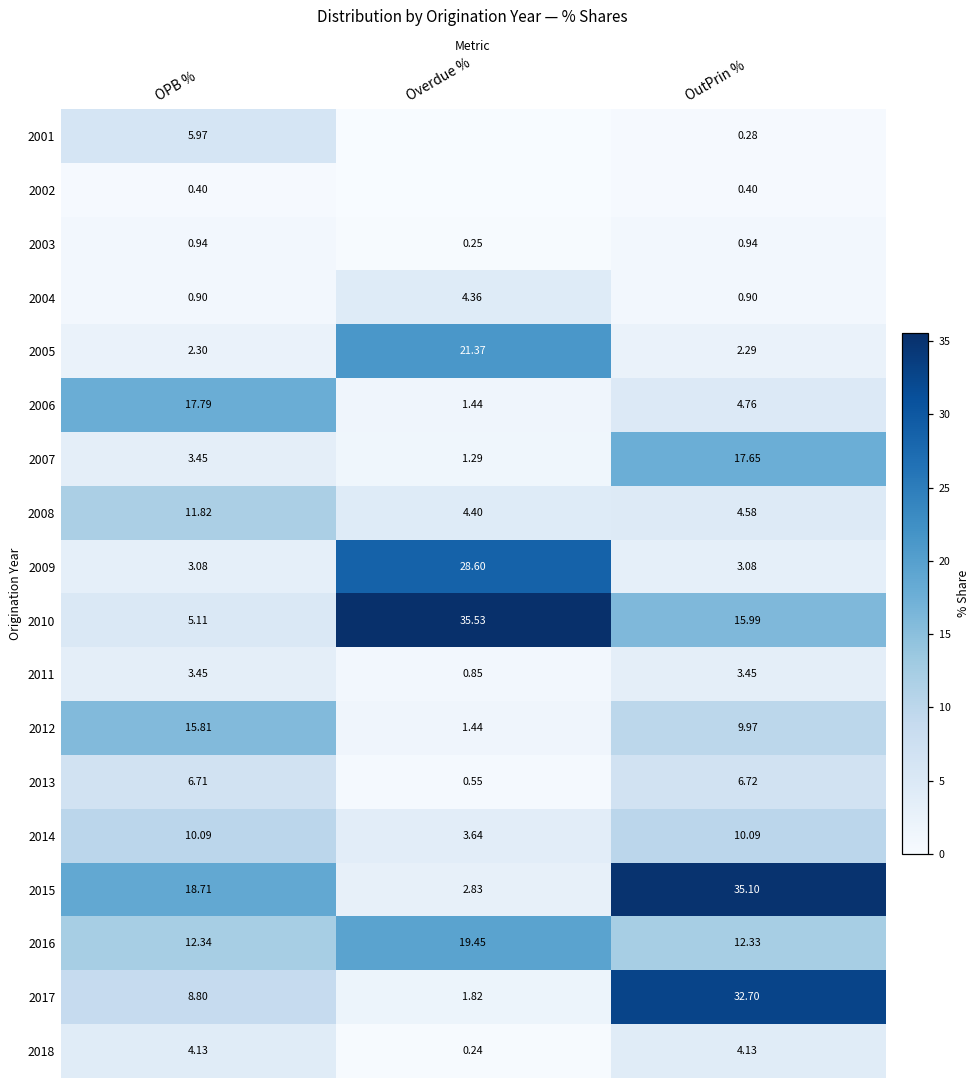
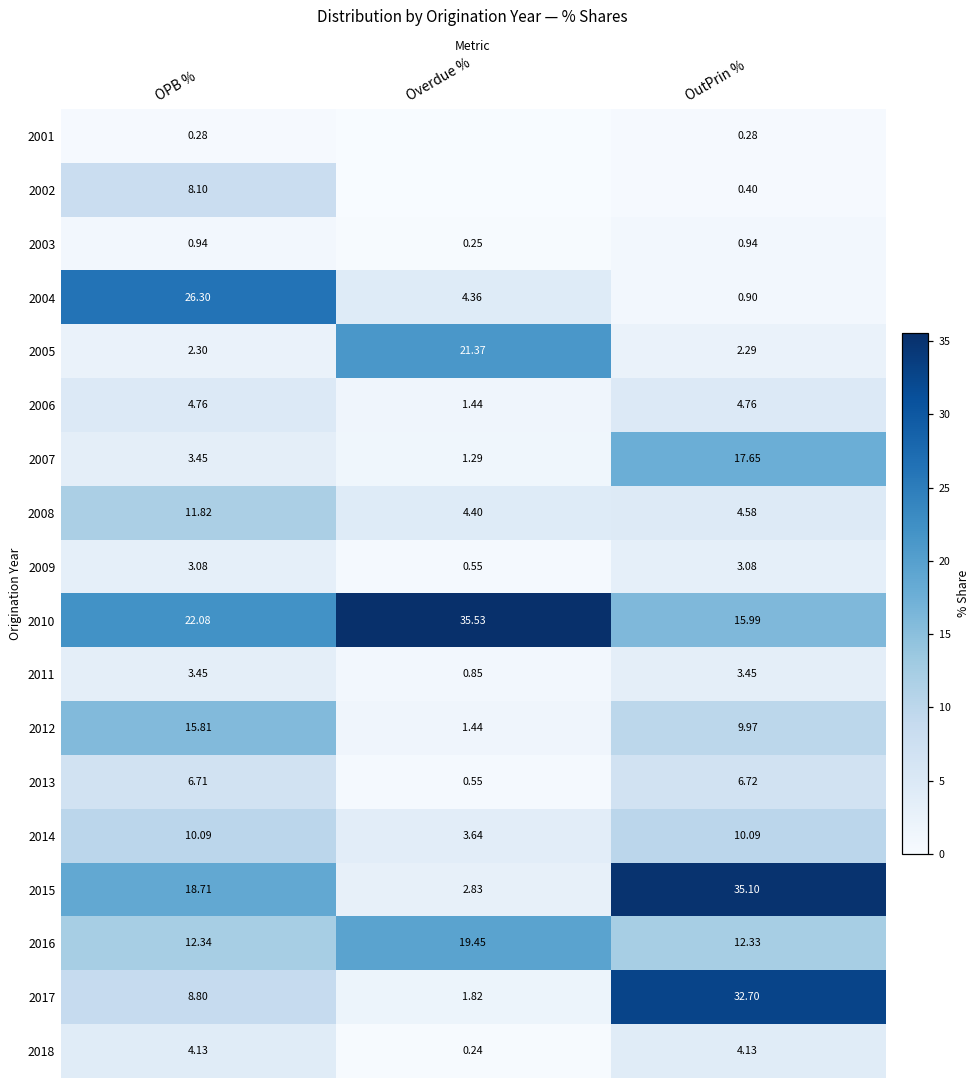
  {
    "2001": {
-     "OPB %": 5.97,
+     "OPB %": 0.28,
      "OutPrin %": 0.28
    },
    "2002": {
-     "OPB %": 0.40,
+     "OPB %": 8.10,
      "OutPrin %": 0.40
    },
    "2003": {
      "OPB %": 0.94,
      "Overdue %": 0.25,
      "OutPrin %": 0.94
    },
    "2004": {
-     "OPB %": 0.90,
+     "OPB %": 26.30,
      "Overdue %": 4.36,
      "OutPrin %": 0.90
    },
    "2005": {
      "OPB %": 2.30,
      "Overdue %": 21.37,
      "OutPrin %": 2.29
    },
    "2006": {
-     "OPB %": 17.79,
+     "OPB %": 4.76,
      "Overdue %": 1.44,
      "OutPrin %": 4.76
    },
    "2007": {
      "OPB %": 3.45,
      "Overdue %": 1.29,
      "OutPrin %": 17.65
    },
    "2008": {
      "OPB %": 11.82,
      "Overdue %": 4.40,
      "OutPrin %": 4.58
    },
    "2009": {
      "OPB %": 3.08,
-     "Overdue %": 28.60,
+     "Overdue %": 0.55,
      "OutPrin %": 3.08
    },
    "2010": {
-     "OPB %": 5.11,
+     "OPB %": 22.08,
      "Overdue %": 35.53,
      "OutPrin %": 15.99
    },
    "2011": {
      "OPB %": 3.45,
      "Overdue %": 0.85,
      "OutPrin %": 3.45
    },
    "2012": {
      "OPB %": 15.81,
      "Overdue %": 1.44,
      "OutPrin %": 9.97
    },
    "2013": {
      "OPB %": 6.71,
      "Overdue %": 0.55,
      "OutPrin %": 6.72
    },
    "2014": {
      "OPB %": 10.09,
      "Overdue %": 3.64,
      "OutPrin %": 10.09
    },
    "2015": {
      "OPB %": 18.71,
      "Overdue %": 2.83,
      "OutPrin %": 35.10
    },
    "2016": {
      "OPB %": 12.34,
      "Overdue %": 19.45,
      "OutPrin %": 12.33
    },
    "2017": {
      "OPB %": 8.80,
      "Overdue %": 1.82,
      "OutPrin %": 32.70
    },
    "2018": {
      "OPB %": 4.13,
      "Overdue %": 0.24,
      "OutPrin %": 4.13
    }
  }
